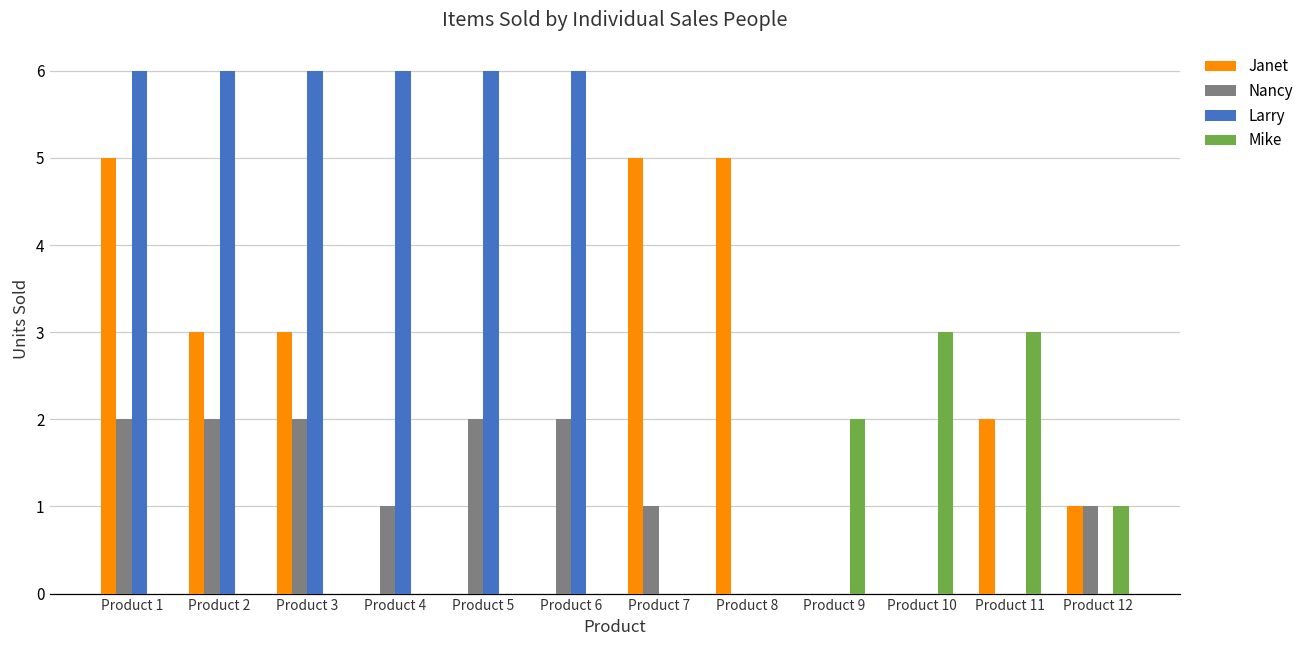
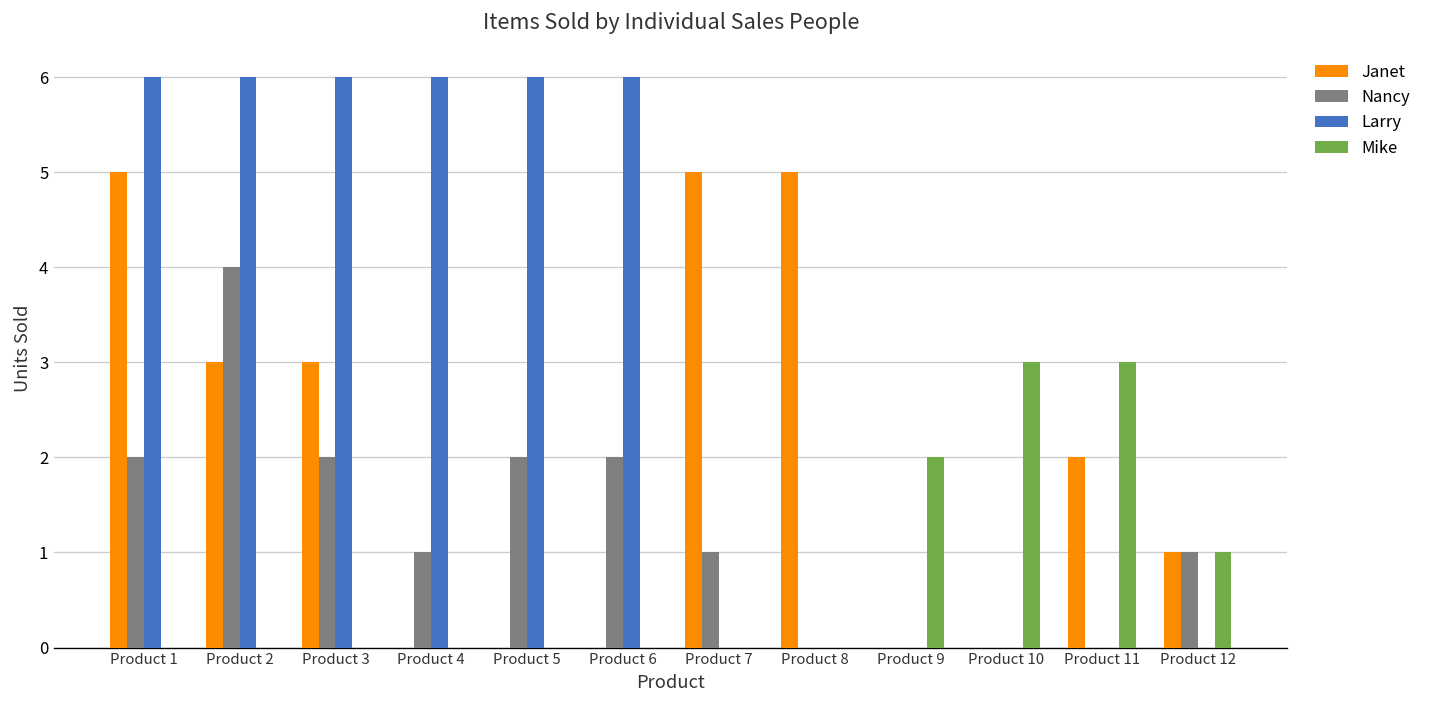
  {
    "Janet": {
      "Product 1": 5,
      "Product 2": 3,
      "Product 3": 3,
      "Product 4": 0,
      "Product 5": 0,
      "Product 6": 0,
      "Product 7": 5,
      "Product 8": 5,
      "Product 9": 0,
      "Product 10": 0,
      "Product 11": 2,
      "Product 12": 1
    },
    "Nancy": {
      "Product 1": 2,
-     "Product 2": 2,
+     "Product 2": 4,
      "Product 3": 2,
      "Product 4": 1,
      "Product 5": 2,
      "Product 6": 2,
      "Product 7": 1,
      "Product 8": 0,
      "Product 9": 0,
      "Product 10": 0,
      "Product 11": 0,
      "Product 12": 1
    },
    "Larry": {
      "Product 1": 6,
      "Product 2": 6,
      "Product 3": 6,
      "Product 4": 6,
      "Product 5": 6,
      "Product 6": 6,
      "Product 7": 0,
      "Product 8": 0,
      "Product 9": 0,
      "Product 10": 0,
      "Product 11": 0,
      "Product 12": 0
    },
    "Mike": {
      "Product 1": 0,
      "Product 2": 0,
      "Product 3": 0,
      "Product 4": 0,
      "Product 5": 0,
      "Product 6": 0,
      "Product 7": 0,
      "Product 8": 0,
      "Product 9": 2,
      "Product 10": 3,
      "Product 11": 3,
      "Product 12": 1
    }
  }
